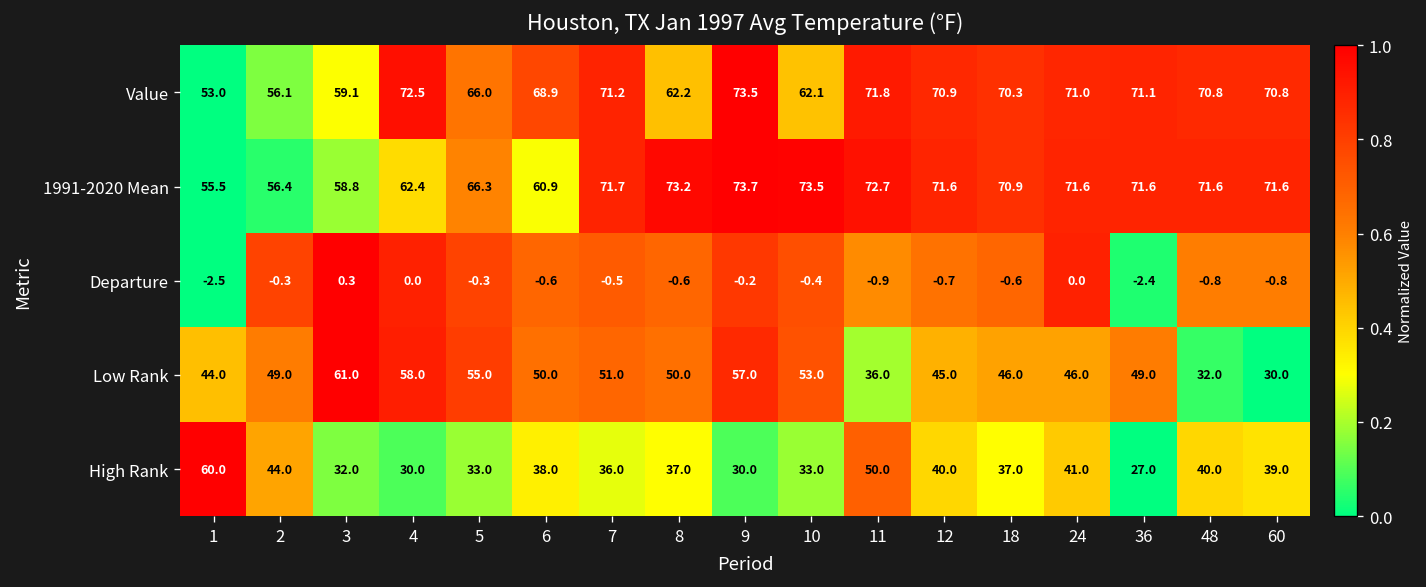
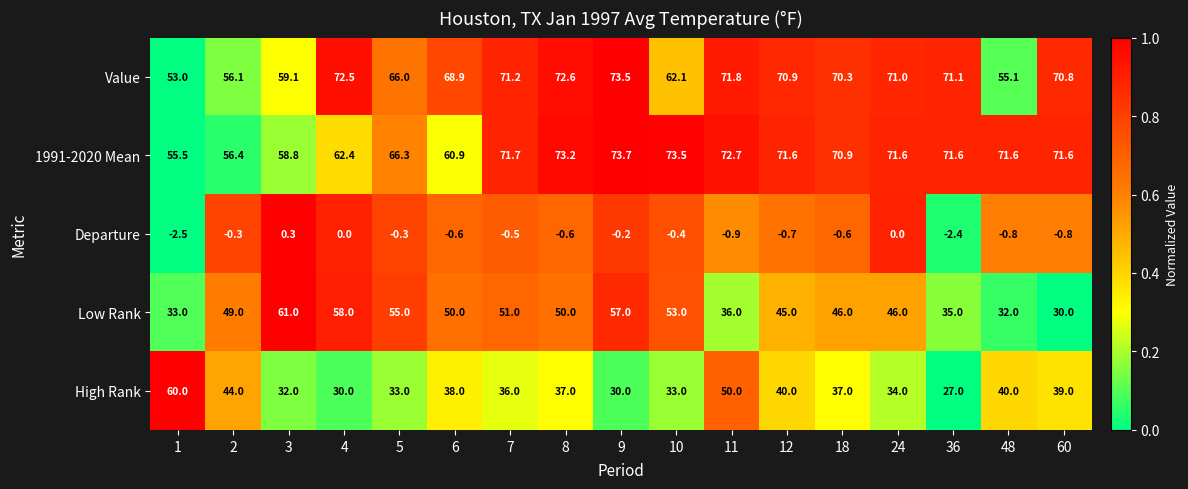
  {
    "Value": {
      "1": 53.0,
      "2": 56.1,
      "3": 59.1,
      "4": 72.5,
      "5": 66.0,
      "6": 68.9,
      "7": 71.2,
-     "8": 62.2,
+     "8": 72.6,
      "9": 73.5,
      "10": 62.1,
      "11": 71.8,
      "12": 70.9,
      "18": 70.3,
      "24": 71.0,
      "36": 71.1,
-     "48": 70.8,
+     "48": 55.1,
      "60": 70.8
    },
    "1991-2020 Mean": {
      "1": 55.5,
      "2": 56.4,
      "3": 58.8,
      "4": 62.4,
      "5": 66.3,
      "6": 60.9,
      "7": 71.7,
      "8": 73.2,
      "9": 73.7,
      "10": 73.5,
      "11": 72.7,
      "12": 71.6,
      "18": 70.9,
      "24": 71.6,
      "36": 71.6,
      "48": 71.6,
      "60": 71.6
    },
    "Departure": {
      "1": -2.5,
      "2": -0.3,
      "3": 0.3,
      "4": 0.0,
      "5": -0.3,
      "6": -0.6,
      "7": -0.5,
      "8": -0.6,
      "9": -0.2,
      "10": -0.4,
      "11": -0.9,
      "12": -0.7,
      "18": -0.6,
      "24": 0.0,
      "36": -2.4,
      "48": -0.8,
      "60": -0.8
    },
    "Low Rank": {
-     "1": 44.0,
+     "1": 33.0,
      "2": 49.0,
      "3": 61.0,
      "4": 58.0,
      "5": 55.0,
      "6": 50.0,
      "7": 51.0,
      "8": 50.0,
      "9": 57.0,
      "10": 53.0,
      "11": 36.0,
      "12": 45.0,
      "18": 46.0,
      "24": 46.0,
-     "36": 49.0,
+     "36": 35.0,
      "48": 32.0,
      "60": 30.0
    },
    "High Rank": {
      "1": 60.0,
      "2": 44.0,
      "3": 32.0,
      "4": 30.0,
      "5": 33.0,
      "6": 38.0,
      "7": 36.0,
      "8": 37.0,
      "9": 30.0,
      "10": 33.0,
      "11": 50.0,
      "12": 40.0,
      "18": 37.0,
-     "24": 41.0,
+     "24": 34.0,
      "36": 27.0,
      "48": 40.0,
      "60": 39.0
    }
  }
